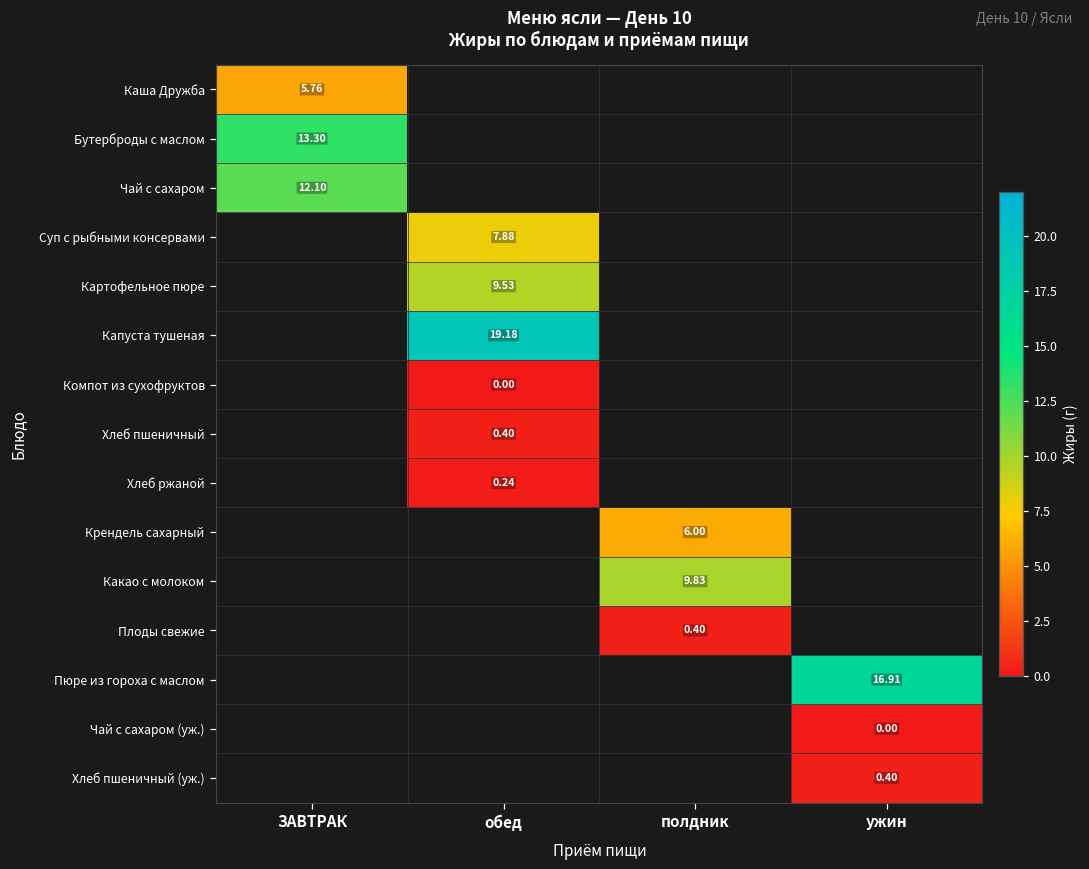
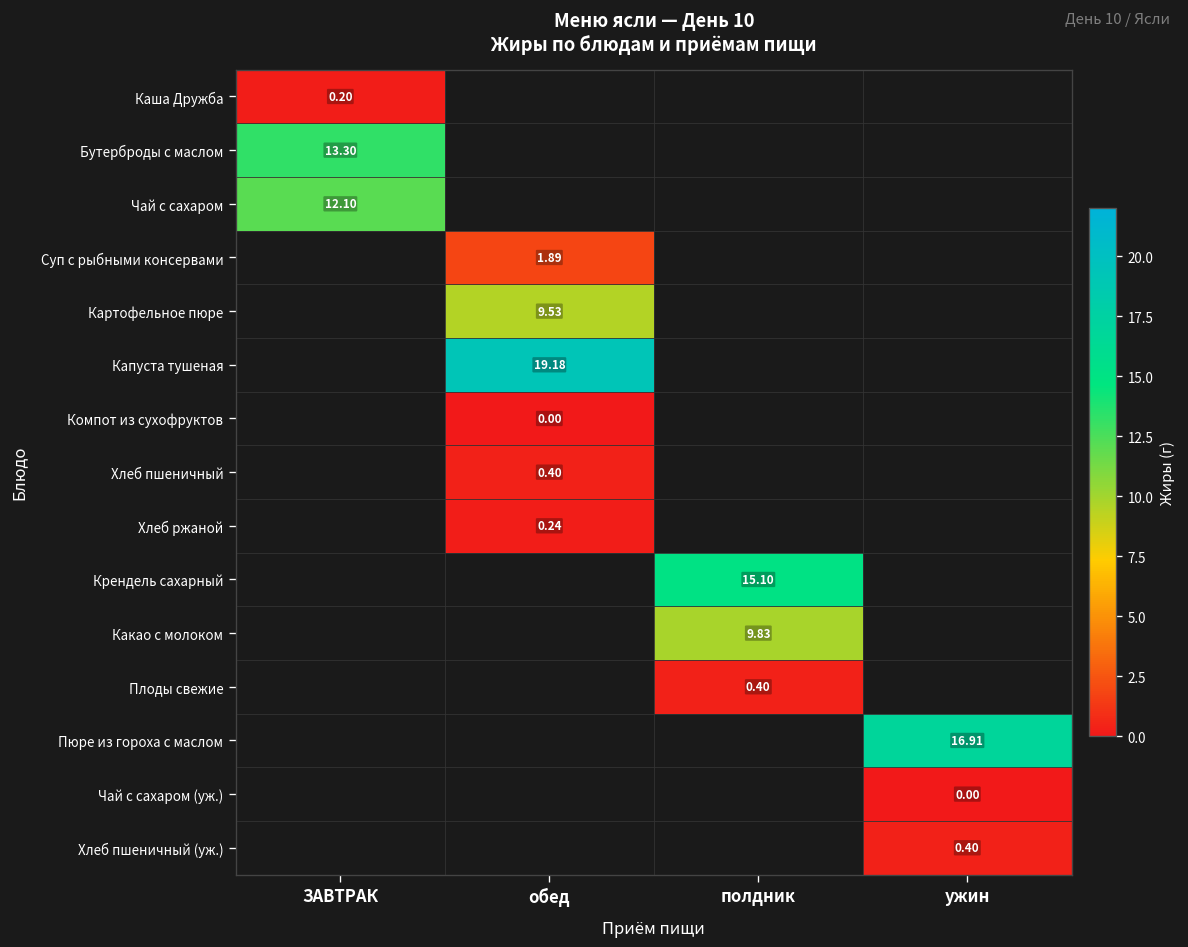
  {
    "Каша Дружба": {
-     "ЗАВТРАК": 5.76
+     "ЗАВТРАК": 0.20
    },
    "Суп с рыбными консервами": {
-     "обед": 7.88
+     "обед": 1.89
    },
    "Крендель сахарный": {
-     "полдник": 6.00
+     "полдник": 15.10
    }
  }
